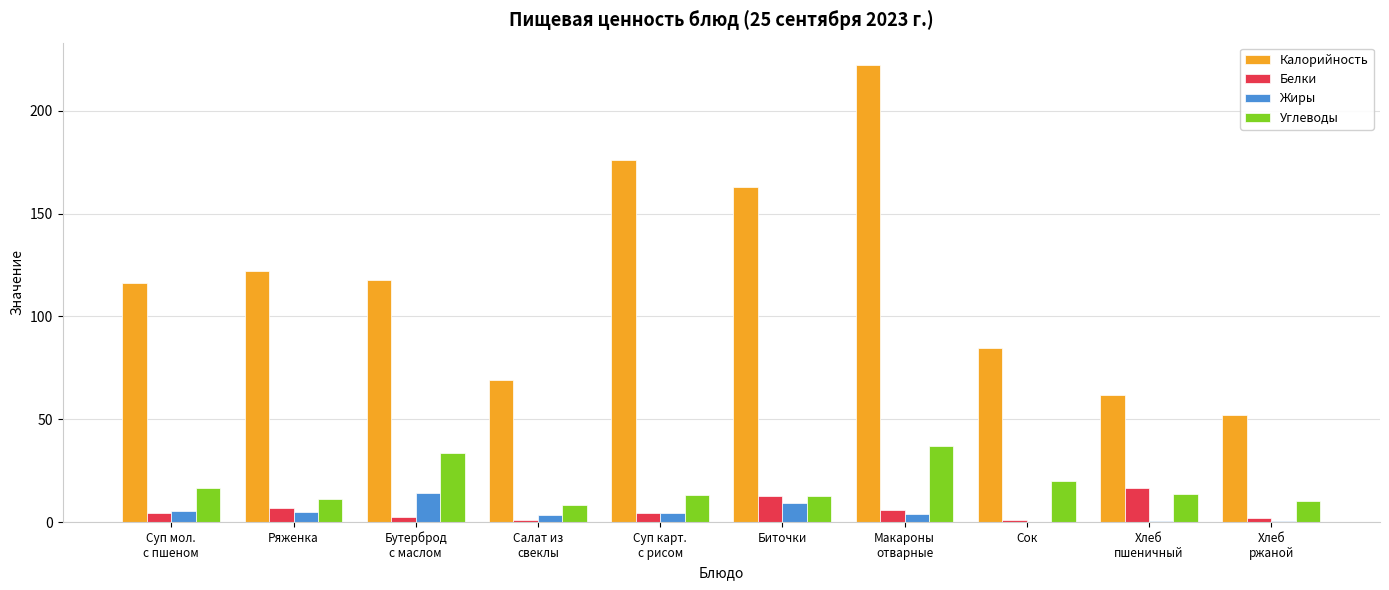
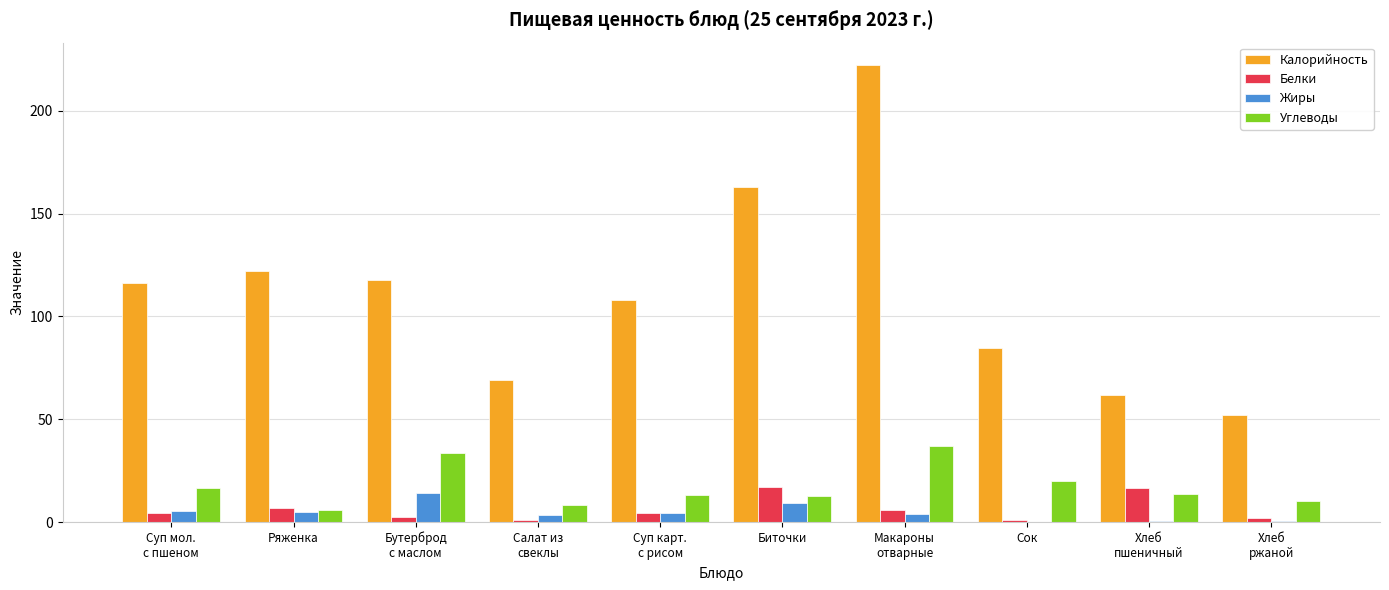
  {
    "Калорийность": {
      "Суп мол. с пшеном": 116,
      "Ряженка": 122,
      "Бутерброд с маслом": 118,
      "Салат из свеклы": 69,
-     "Суп карт. с рисом": 176,
+     "Суп карт. с рисом": 108,
      "Биточки": 163,
      "Макароны отварные": 222,
      "Сок": 85,
      "Хлеб пшеничный": 62,
      "Хлеб ржаной": 52
    },
    "Белки": {
      "Суп мол. с пшеном": 5,
      "Ряженка": 7,
      "Бутерброд с маслом": 2,
      "Суп карт. с рисом": 4,
-     "Биточки": 12,
+     "Биточки": 17,
      "Макароны отварные": 6,
      "Хлеб пшеничный": 16,
      "Хлеб ржаной": 2
    },
    "Жиры": {
      "Суп мол. с пшеном": 5,
      "Ряженка": 5,
      "Бутерброд с маслом": 14,
      "Салат из свеклы": 4,
      "Суп карт. с рисом": 4,
      "Биточки": 9,
      "Макароны отварные": 4,
      "Сок": 0
    },
    "Углеводы": {
      "Суп мол. с пшеном": 16,
-     "Ряженка": 11,
+     "Ряженка": 6,
      "Бутерброд с маслом": 33,
      "Салат из свеклы": 8,
      "Суп карт. с рисом": 13,
      "Биточки": 13,
      "Макароны отварные": 37,
      "Сок": 20,
      "Хлеб пшеничный": 14,
      "Хлеб ржаной": 10
    }
  }
